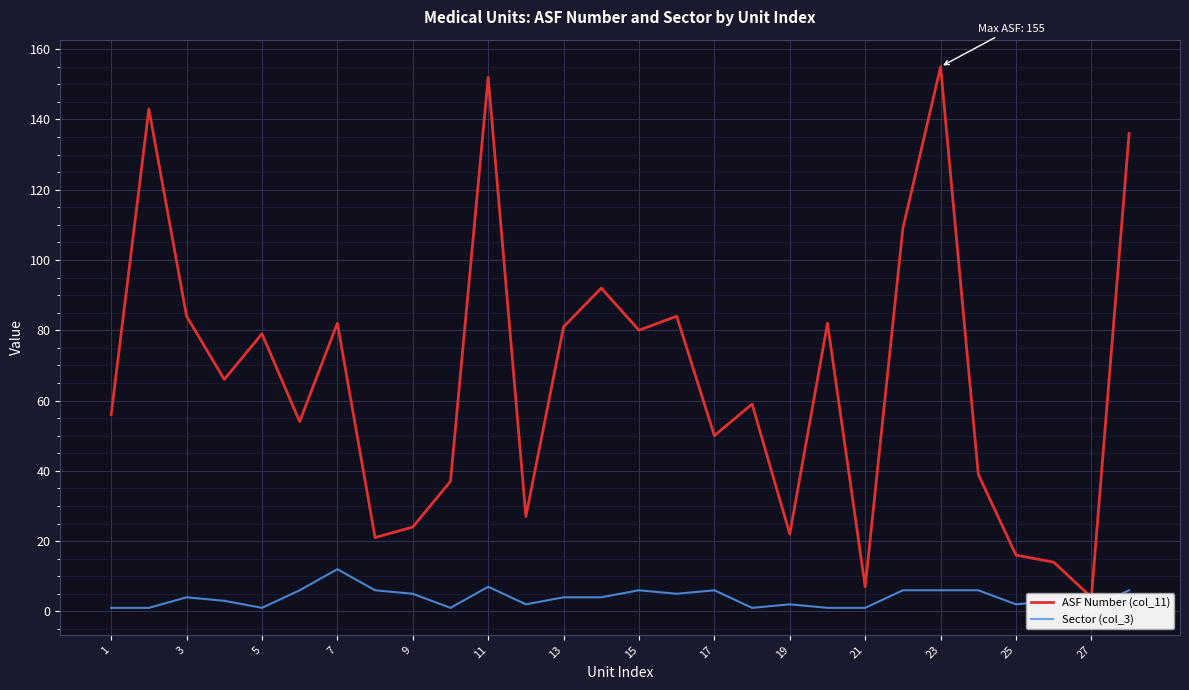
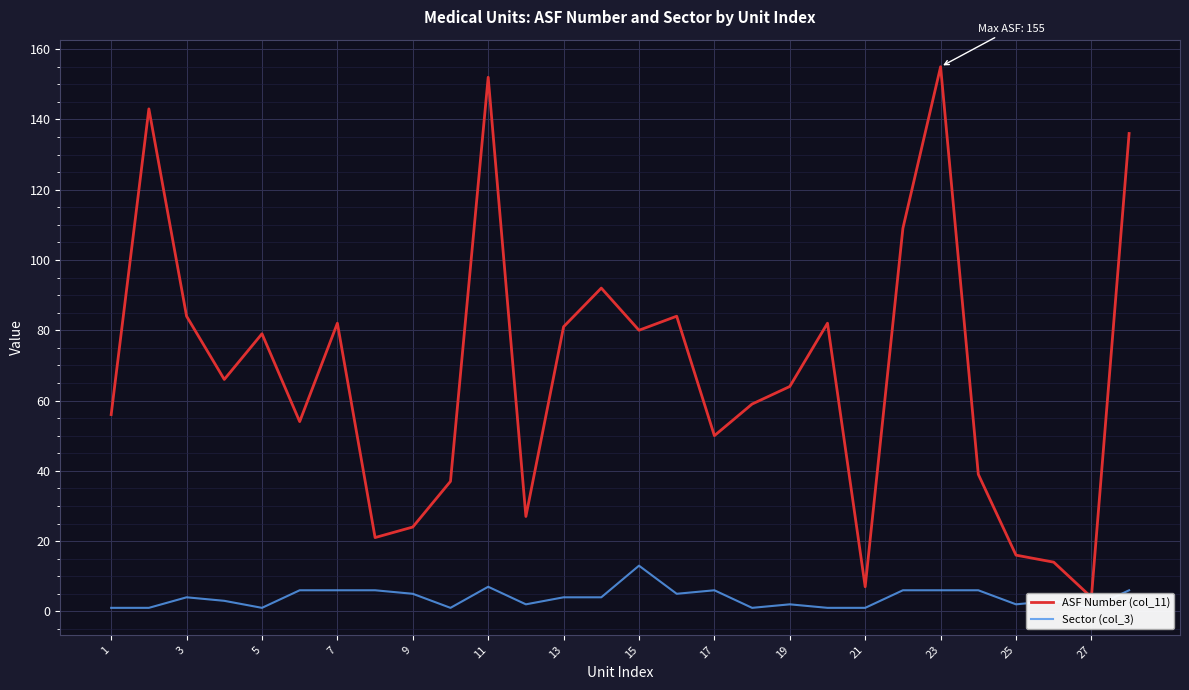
  {
    "ASF Number (col_11)": {
      "1": 56,
      "3": 84,
      "5": 79,
      "7": 82,
      "9": 24,
      "11": 152,
      "13": 81,
      "15": 80,
      "17": 50,
-     "19": 22,
+     "19": 64,
      "21": 7,
      "25": 16
    },
    "Sector (col_3)": {
      "1": 1,
      "3": 4,
      "5": 1,
-     "7": 12,
+     "7": 6,
      "9": 5,
      "11": 7,
      "13": 4,
-     "15": 6,
+     "15": 13,
      "17": 6,
      "19": 2,
      "21": 1,
      "23": 6,
      "25": 2
    }
  }
